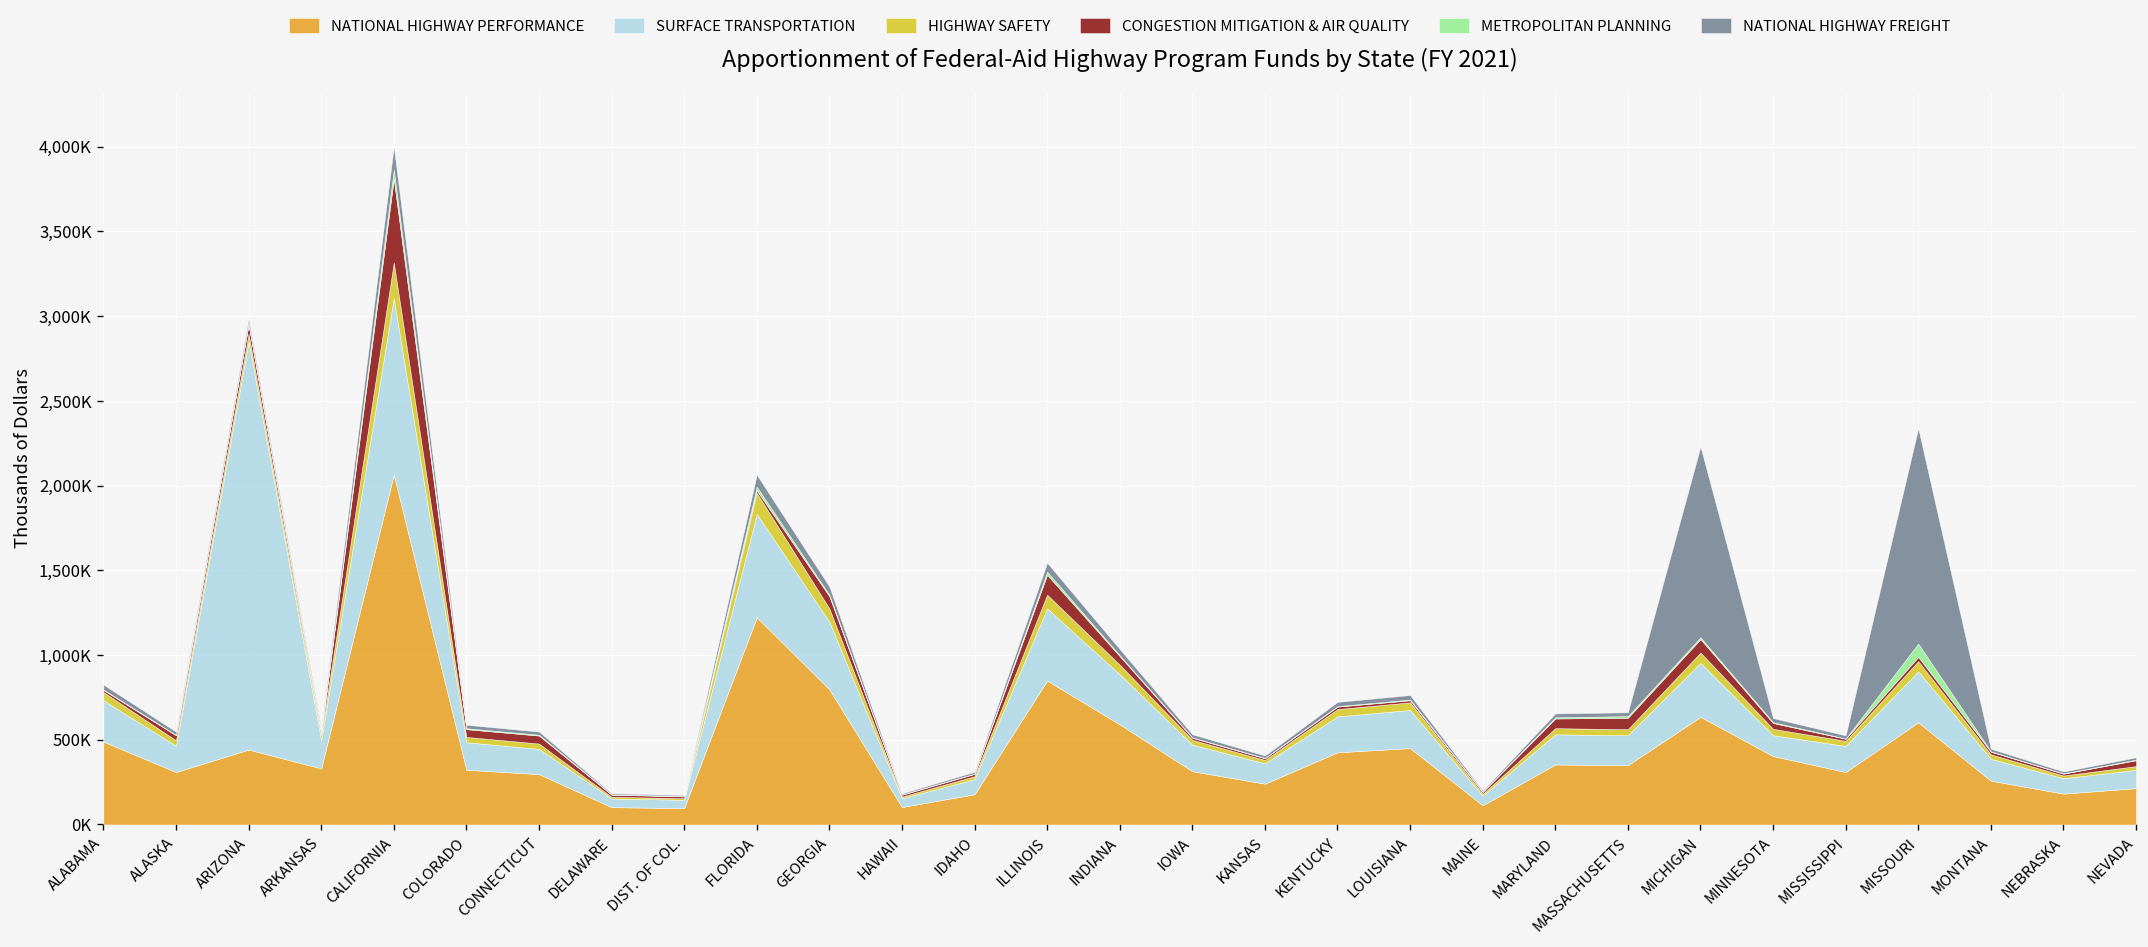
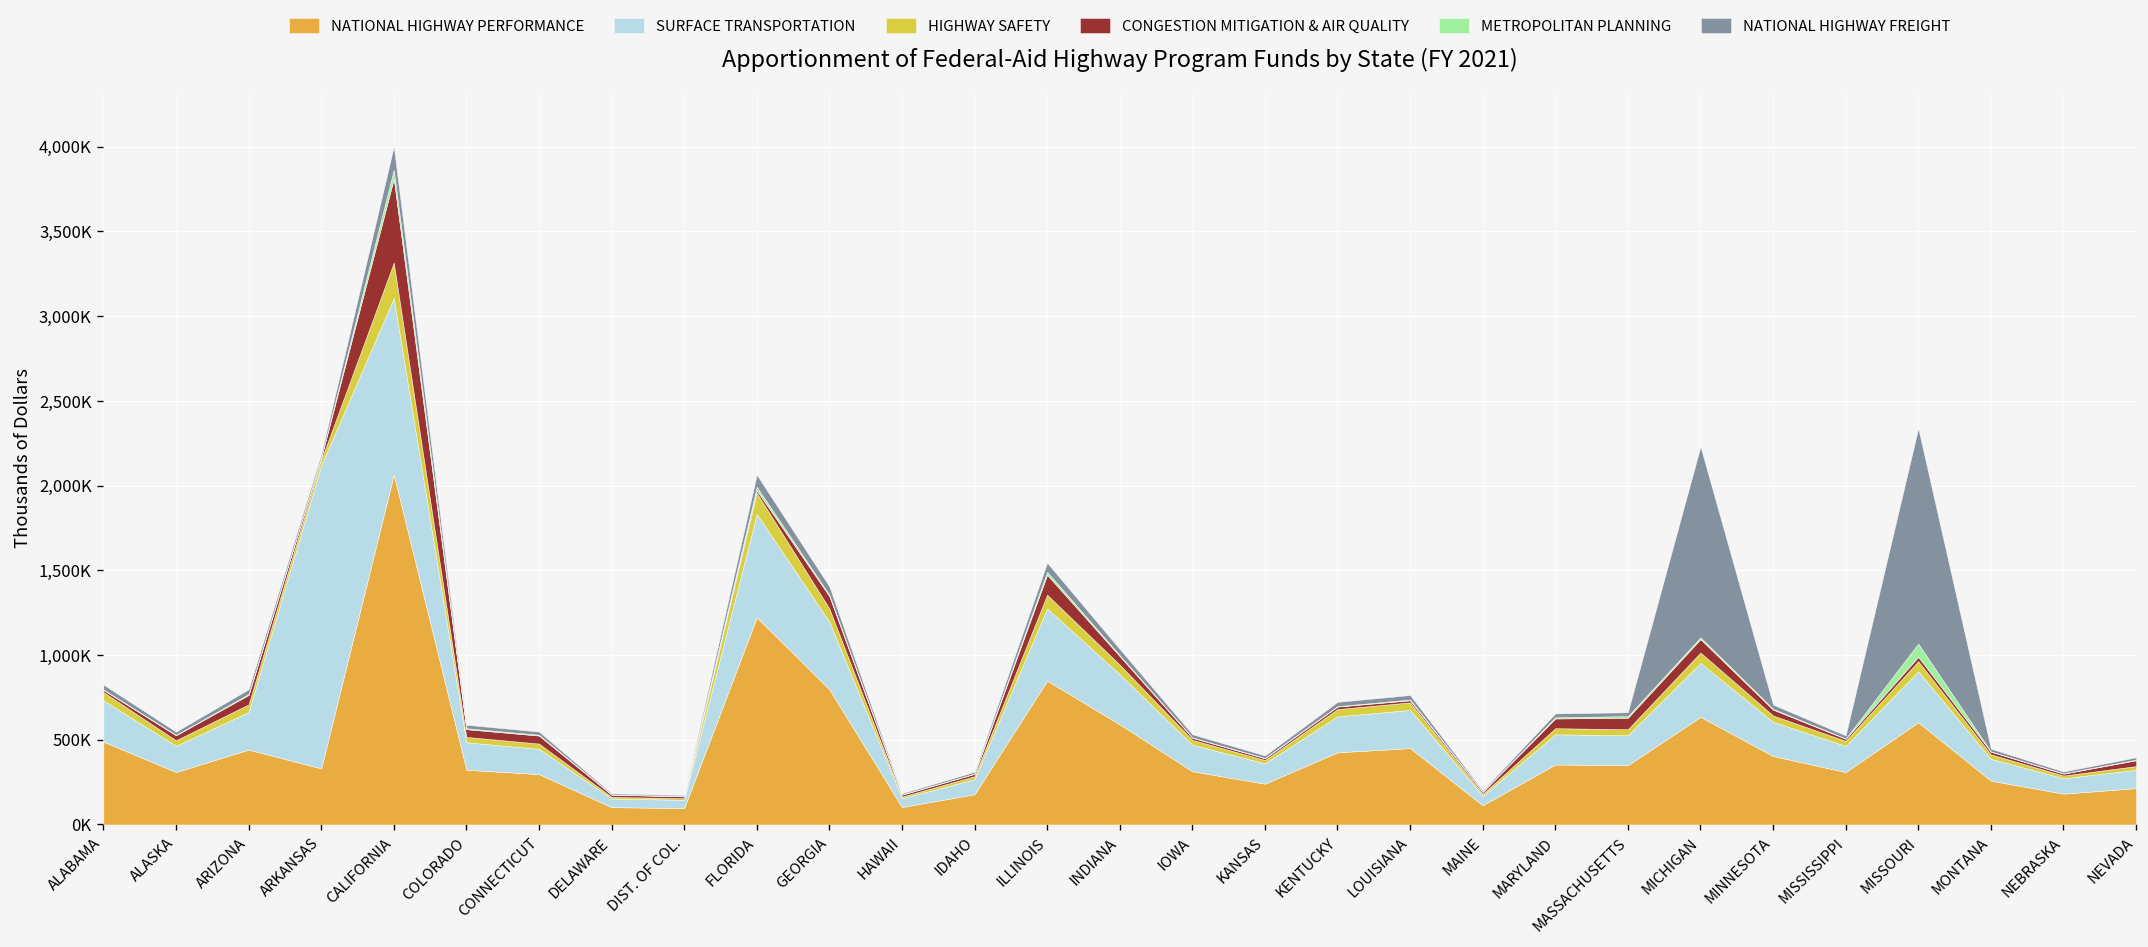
  {
    "SURFACE TRANSPORTATION": {
      "ALABAMA": "240,000",
      "ALASKA": "150,000",
-     "ARIZONA": "2,410,000",
-     "ARKANSAS": "170,000",
+     "ARIZONA": "220,000",
+     "ARKANSAS": "1,790,000",
      "CALIFORNIA": "1,040,000",
      "COLORADO": "160,000",
      "CONNECTICUT": "150,000",
      "FLORIDA": "610,000",
      "GEORGIA": "400,000",
      "ILLINOIS": "430,000",
      "INDIANA": "300,000",
      "IOWA": "160,000",
      "KANSAS": "120,000",
      "KENTUCKY": "210,000",
      "LOUISIANA": "220,000",
      "MARYLAND": "180,000",
      "MASSACHUSETTS": "180,000",
      "MICHIGAN": "320,000",
-     "MINNESOTA": "120,000",
+     "MINNESOTA": "200,000",
      "MISSISSIPPI": "150,000",
      "MISSOURI": "300,000",
      "MONTANA": "130,000",
      "NEVADA": "110,000"
    },
    "CONGESTION MITIGATION & AIR QUALITY": {
      "CALIFORNIA": "490,000",
      "ILLINOIS": "120,000",
      "MISSOURI": "30,000"
    },
    "METROPOLITAN PLANNING": {
      "CALIFORNIA": "50,000",
      "FLORIDA": "20,000",
      "ILLINOIS": "20,000",
      "MISSOURI": "80,000"
    },
    "NATIONAL HIGHWAY FREIGHT": {
      "ALABAMA": "30,000",
      "ALASKA": "20,000",
      "ARIZONA": "30,000",
      "ARKANSAS": "20,000",
      "CALIFORNIA": "140,000",
      "COLORADO": "20,000",
      "CONNECTICUT": "20,000",
      "FLORIDA": "70,000",
      "GEORGIA": "50,000",
      "ILLINOIS": "50,000",
      "INDIANA": "40,000",
      "IOWA": "20,000",
      "KENTUCKY": "30,000",
      "LOUISIANA": "30,000",
      "MARYLAND": "20,000",
      "MASSACHUSETTS": "20,000",
      "MICHIGAN": "1,130,000",
      "MINNESOTA": "20,000",
      "MISSOURI": "1,270,000"
    }
  }
